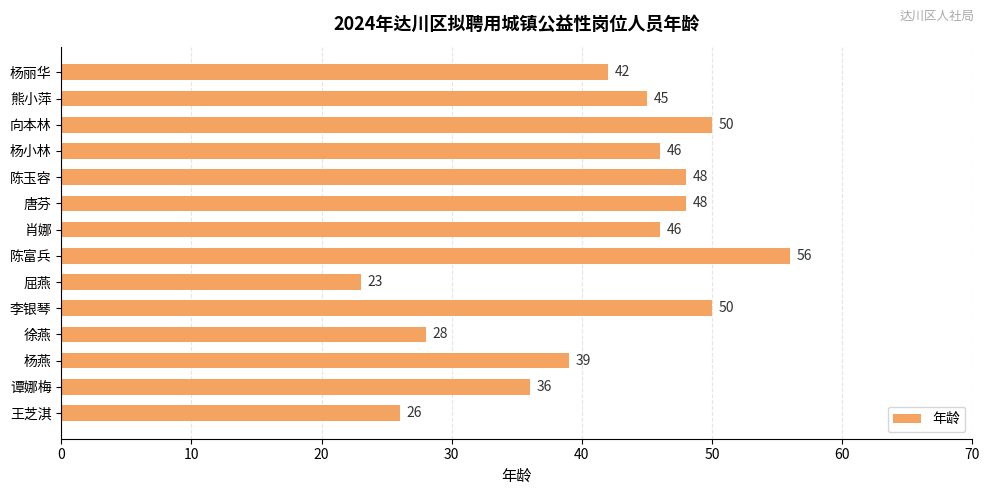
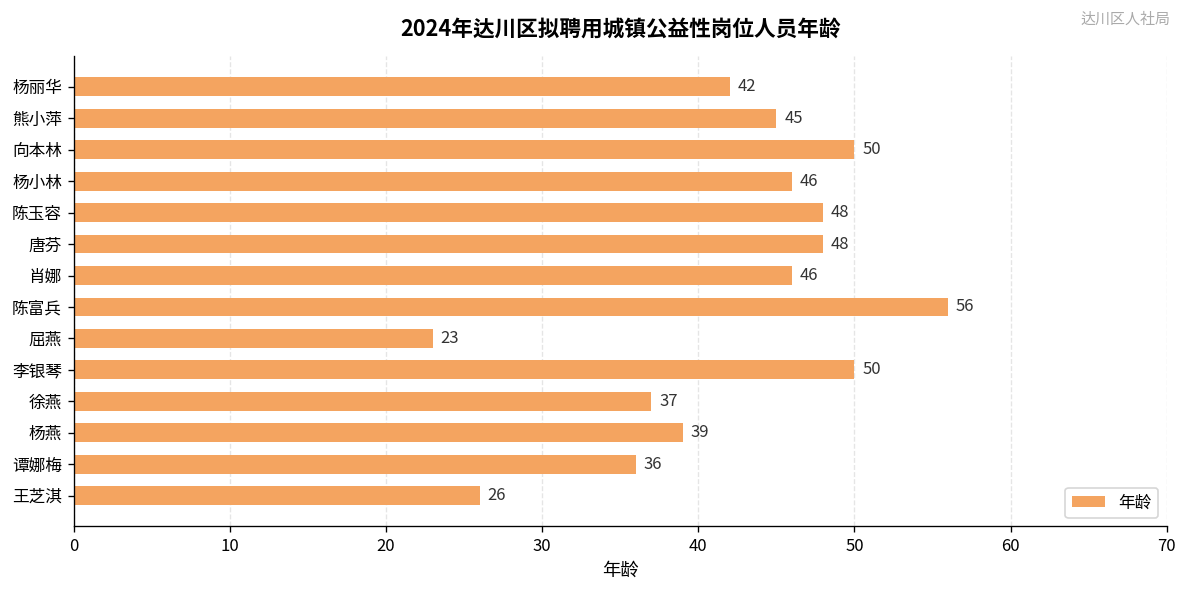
  {
    "杨丽华": 42,
    "熊小萍": 45,
    "向本林": 50,
    "杨小林": 46,
    "陈玉容": 48,
    "唐芬": 48,
    "肖娜": 46,
    "陈富兵": 56,
    "屈燕": 23,
    "李银琴": 50,
-   "徐燕": 28,
+   "徐燕": 37,
    "杨燕": 39,
    "谭娜梅": 36,
    "王芝淇": 26
  }
